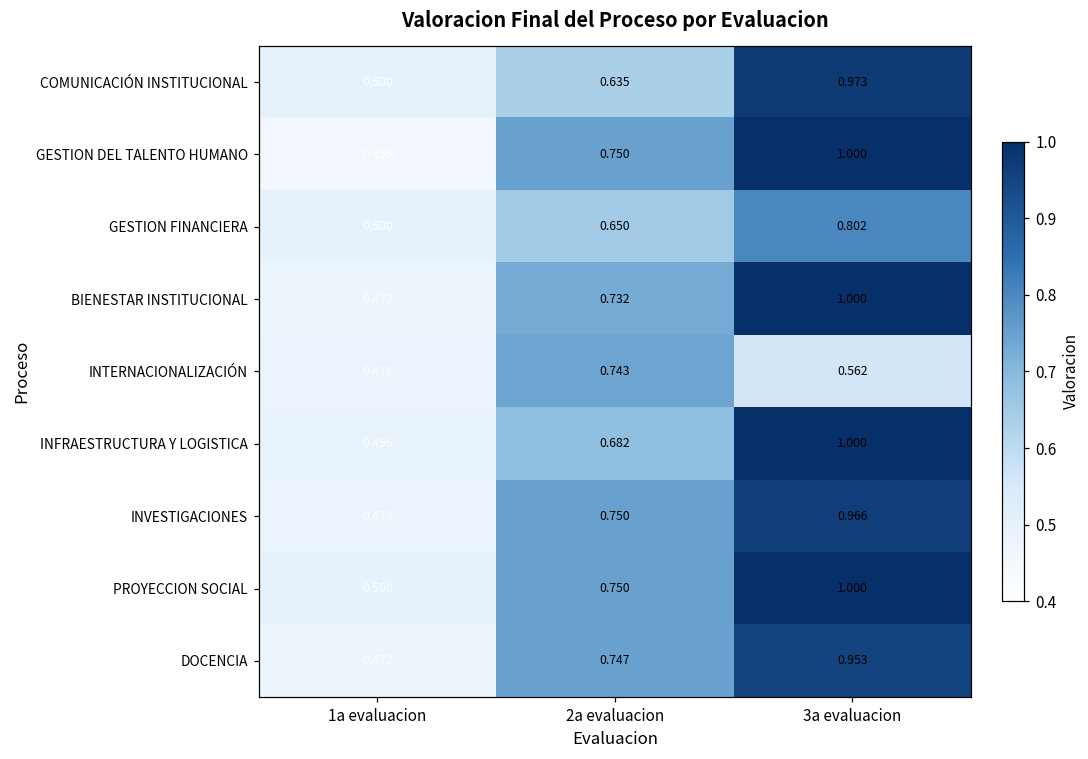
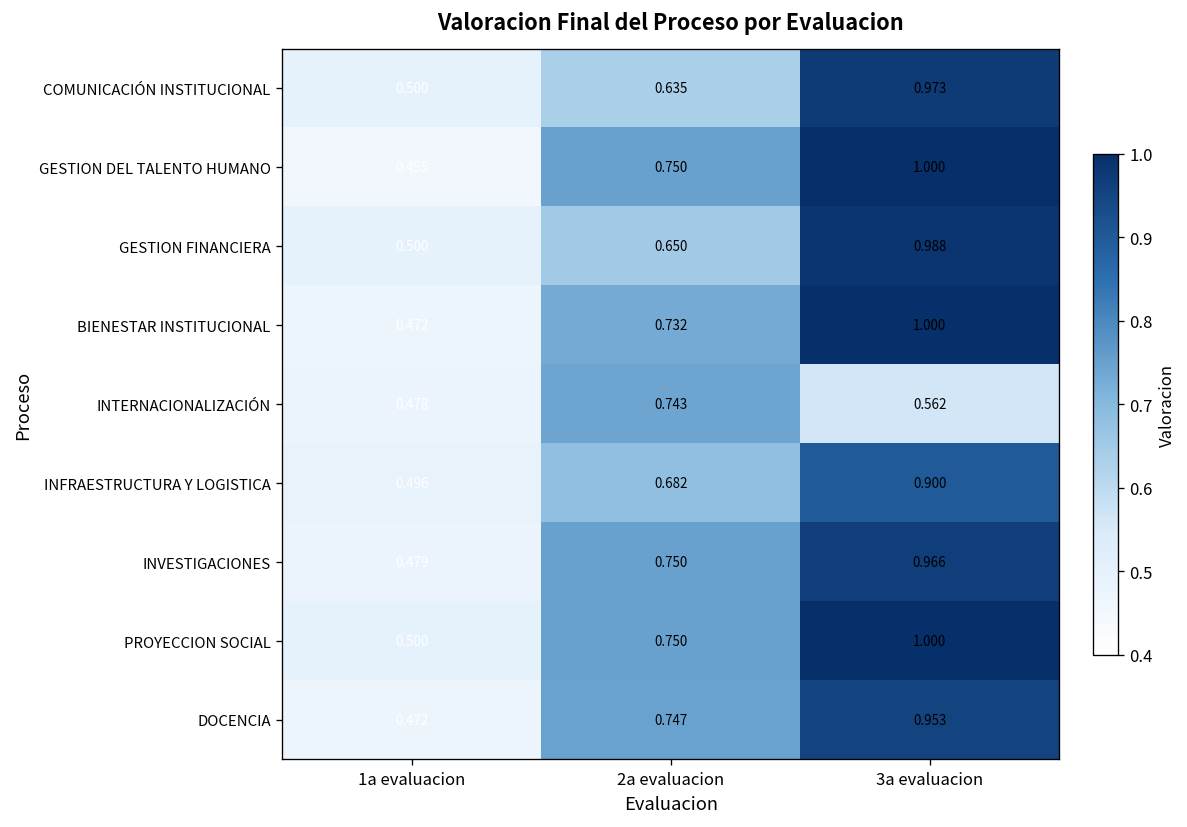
  {
    "COMUNICACIÓN INSTITUCIONAL": {
      "2a evaluacion": 0.635,
      "3a evaluacion": 0.973
    },
    "GESTION DEL TALENTO HUMANO": {
      "2a evaluacion": 0.750,
      "3a evaluacion": 1.000
    },
    "GESTION FINANCIERA": {
      "2a evaluacion": 0.650,
-     "3a evaluacion": 0.802
+     "3a evaluacion": 0.988
    },
    "BIENESTAR INSTITUCIONAL": {
      "2a evaluacion": 0.732,
      "3a evaluacion": 1.000
    },
    "INTERNACIONALIZACIÓN": {
      "2a evaluacion": 0.743,
      "3a evaluacion": 0.562
    },
    "INFRAESTRUCTURA Y LOGISTICA": {
      "2a evaluacion": 0.682,
-     "3a evaluacion": 1.000
+     "3a evaluacion": 0.900
    },
    "INVESTIGACIONES": {
      "2a evaluacion": 0.750,
      "3a evaluacion": 0.966
    },
    "PROYECCION SOCIAL": {
      "2a evaluacion": 0.750,
      "3a evaluacion": 1.000
    },
    "DOCENCIA": {
      "2a evaluacion": 0.747,
      "3a evaluacion": 0.953
    }
  }
